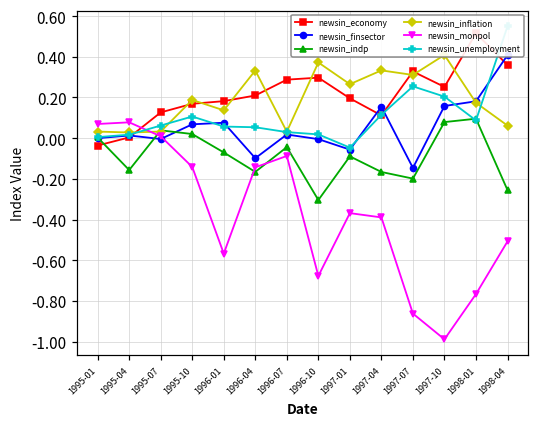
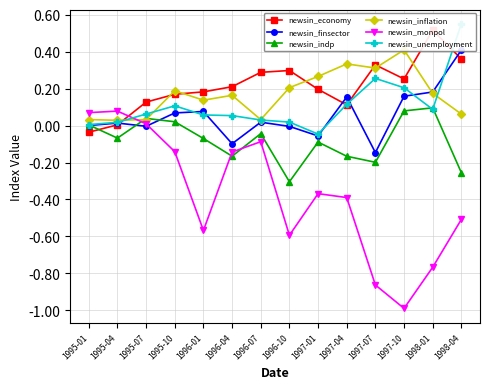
  {
    "newsin_economy": {
      "1995-01": -0.04,
      "1995-07": 0.13,
      "1995-10": 0.17,
      "1996-01": 0.18,
      "1996-04": 0.21,
      "1996-07": 0.29,
      "1996-10": 0.30,
      "1997-01": 0.20,
      "1997-07": 0.33,
      "1997-10": 0.25,
      "1998-04": 0.36
    },
    "newsin_finsector": {
      "1995-10": 0.07,
      "1996-01": 0.08,
      "1996-04": -0.10,
      "1996-10": 0.00,
      "1997-04": 0.15,
      "1997-07": -0.15,
      "1997-10": 0.16
    },
    "newsin_indp": {
-     "1995-04": -0.16,
+     "1995-04": -0.07,
      "1995-10": 0.02,
      "1996-01": -0.07,
      "1996-04": -0.17,
      "1996-07": -0.04,
      "1996-10": -0.30,
      "1997-01": -0.09,
      "1997-04": -0.17,
      "1997-07": -0.20,
      "1997-10": 0.08,
      "1998-04": -0.26
    },
    "newsin_inflation": {
      "1995-01": 0.03,
      "1995-10": 0.19,
      "1996-01": 0.14,
-     "1996-04": 0.33,
-     "1996-10": 0.37,
+     "1996-04": 0.16,
+     "1996-10": 0.20,
      "1997-01": 0.27,
      "1997-04": 0.33,
      "1997-07": 0.31,
      "1998-04": 0.06
    },
    "newsin_monpol": {
      "1995-01": 0.07,
      "1995-04": 0.08,
      "1995-10": -0.14,
      "1996-01": -0.57,
      "1996-04": -0.14,
      "1996-07": -0.09,
-     "1996-10": -0.68,
+     "1996-10": -0.59,
      "1997-01": -0.37,
      "1997-04": -0.39,
      "1997-07": -0.86,
      "1997-10": -0.99,
      "1998-01": -0.77,
      "1998-04": -0.51
    },
    "newsin_unemployment": {
      "1995-07": 0.06,
      "1995-10": 0.11,
      "1996-01": 0.06,
      "1996-04": 0.05,
      "1996-10": 0.02,
      "1997-07": 0.25,
      "1997-10": 0.20
    }
  }
